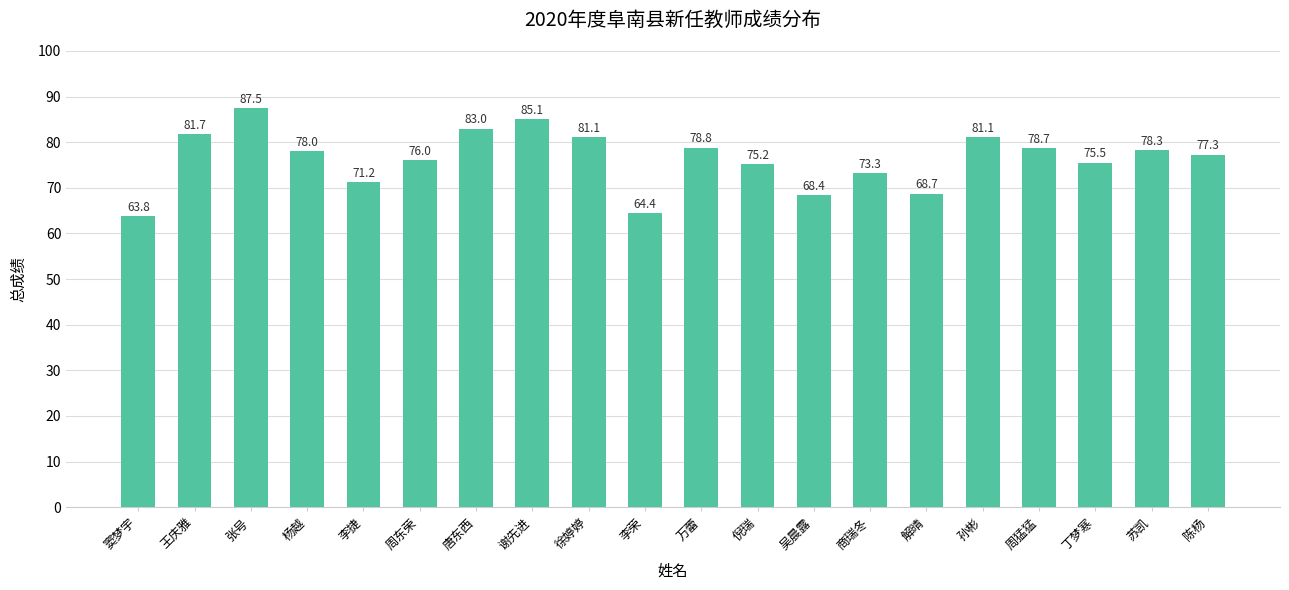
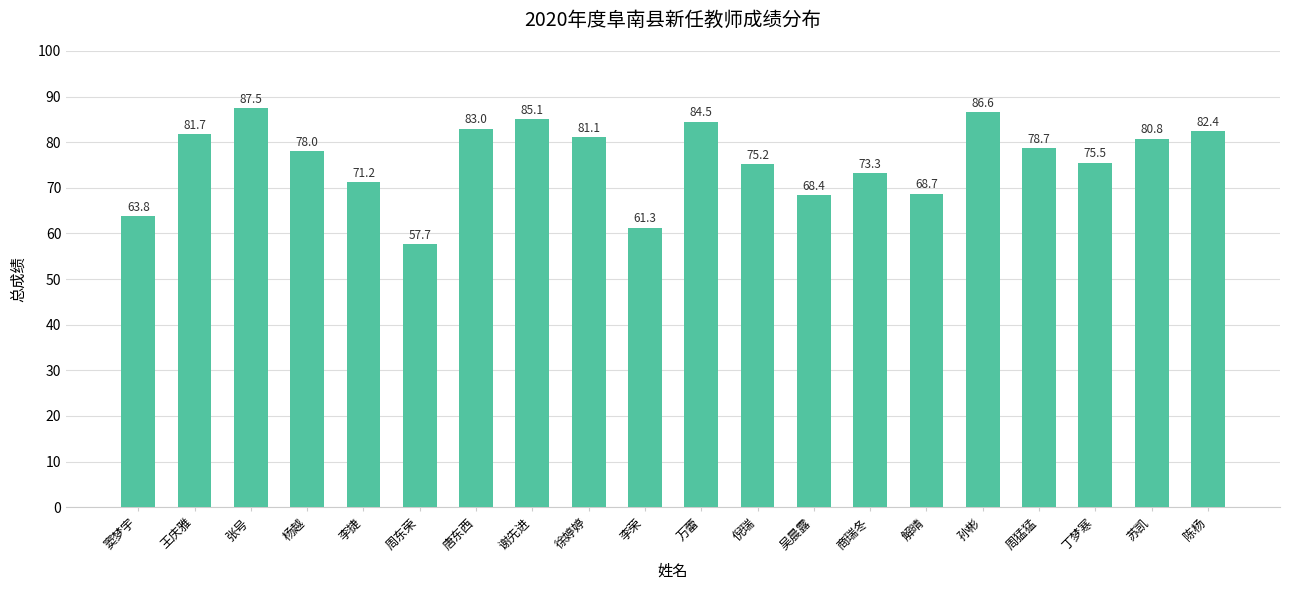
  {
    "窦梦宇": 63.8,
    "王庆雅": 81.7,
    "张号": 87.5,
    "杨越": 78.0,
    "李捷": 71.2,
-   "周东荣": 76.0,
+   "周东荣": 57.7,
    "唐东西": 83.0,
    "谢先进": 85.1,
    "徐婷婷": 81.1,
-   "李荣": 64.4,
-   "万蕾": 78.8,
+   "李荣": 61.3,
+   "万蕾": 84.5,
    "倪瑞": 75.2,
    "吴晨露": 68.4,
    "商瑞冬": 73.3,
    "解晴": 68.7,
-   "孙彬": 81.1,
+   "孙彬": 86.6,
    "周猛猛": 78.7,
    "丁梦寒": 75.5,
-   "苏凯": 78.3,
-   "陈杨": 77.3
+   "苏凯": 80.8,
+   "陈杨": 82.4
  }
